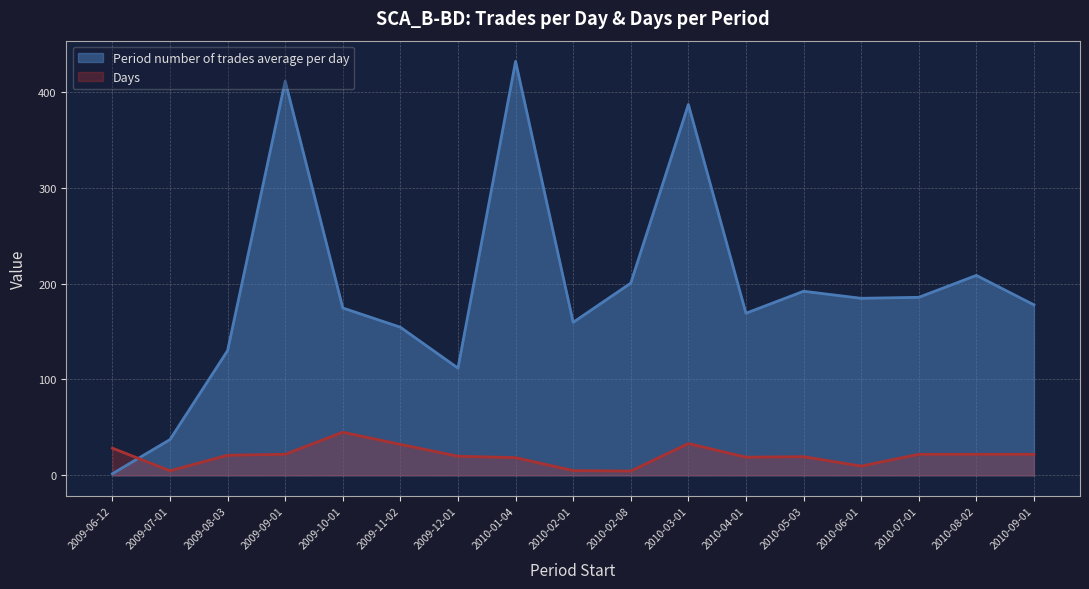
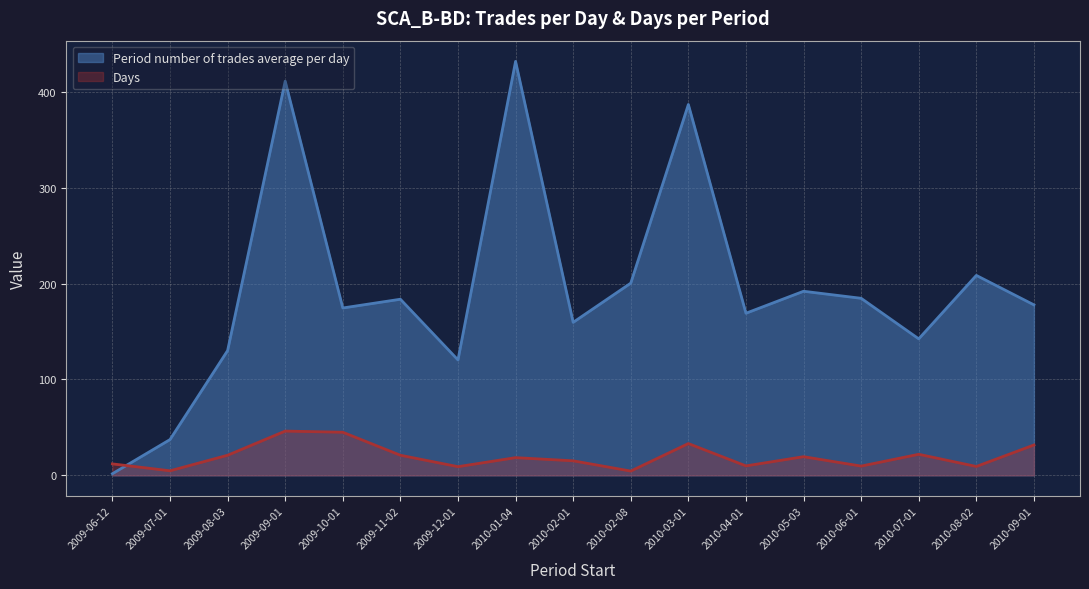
  {
    "Period number of trades average per day": {
      "2009-06-12": 0,
      "2009-07-01": 40,
      "2009-08-03": 130,
      "2009-10-01": 170,
-     "2009-11-02": 150,
-     "2009-12-01": 110,
+     "2009-11-02": 180,
+     "2009-12-01": 120,
      "2010-01-04": 430,
      "2010-02-01": 160,
      "2010-02-08": 200,
      "2010-03-01": 390,
      "2010-04-01": 170,
      "2010-05-03": 190,
      "2010-06-01": 180,
-     "2010-07-01": 190,
+     "2010-07-01": 140,
      "2010-08-02": 210,
      "2010-09-01": 180
    },
    "Days": {
-     "2009-06-12": 30,
+     "2009-06-12": 10,
      "2009-07-01": 0,
      "2009-08-03": 20,
-     "2009-09-01": 20,
+     "2009-09-01": 50,
      "2009-10-01": 50,
-     "2009-11-02": 30,
-     "2009-12-01": 20,
+     "2009-11-02": 20,
+     "2009-12-01": 10,
      "2010-01-04": 20,
-     "2010-02-01": 10,
+     "2010-02-01": 20,
      "2010-02-08": 0,
      "2010-03-01": 30,
-     "2010-04-01": 20,
+     "2010-04-01": 10,
      "2010-05-03": 20,
      "2010-06-01": 10,
      "2010-07-01": 20,
-     "2010-08-02": 20,
-     "2010-09-01": 20
+     "2010-08-02": 10,
+     "2010-09-01": 30
    }
  }
